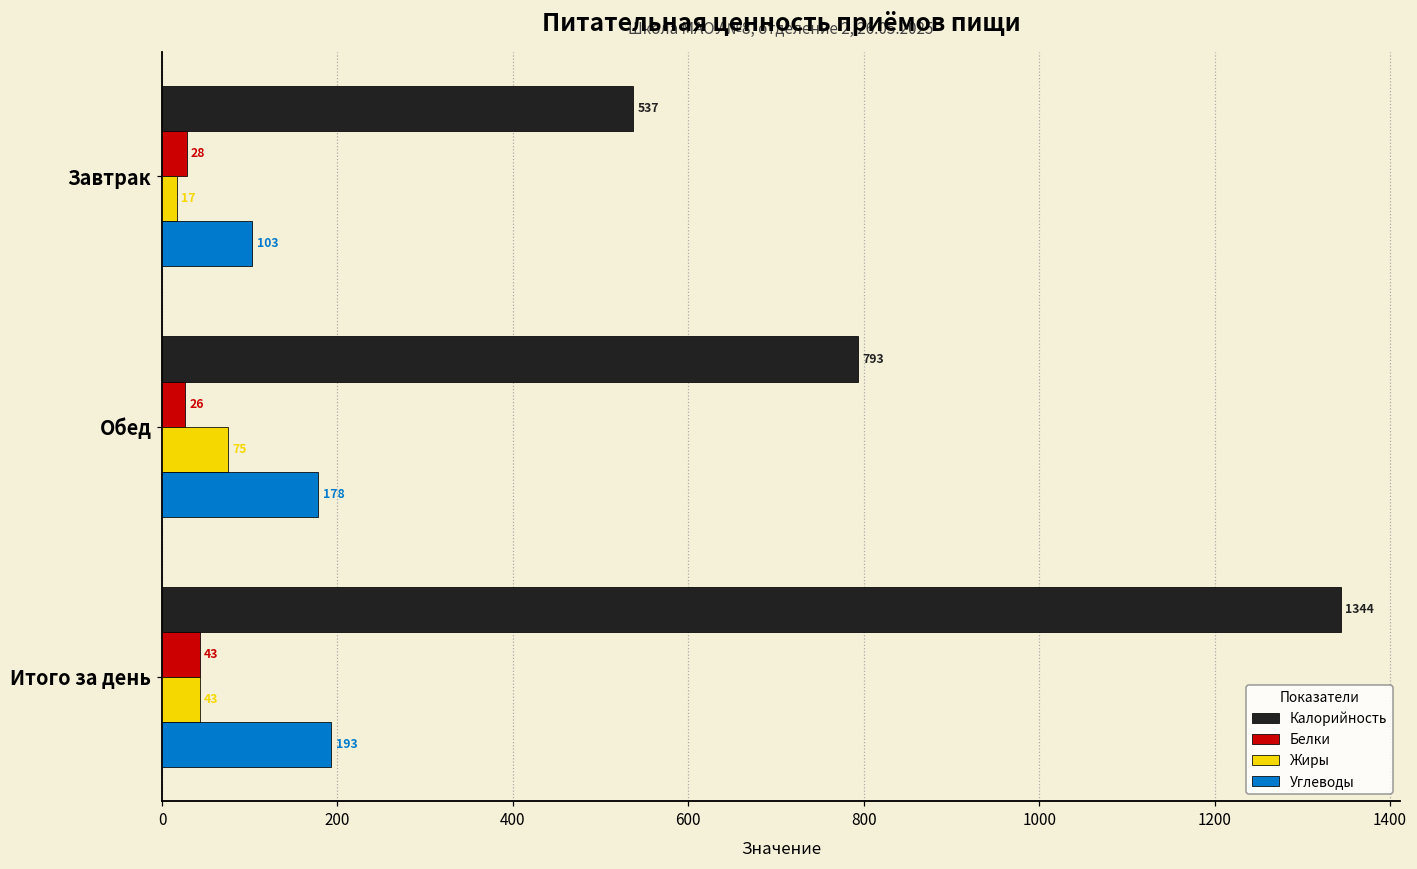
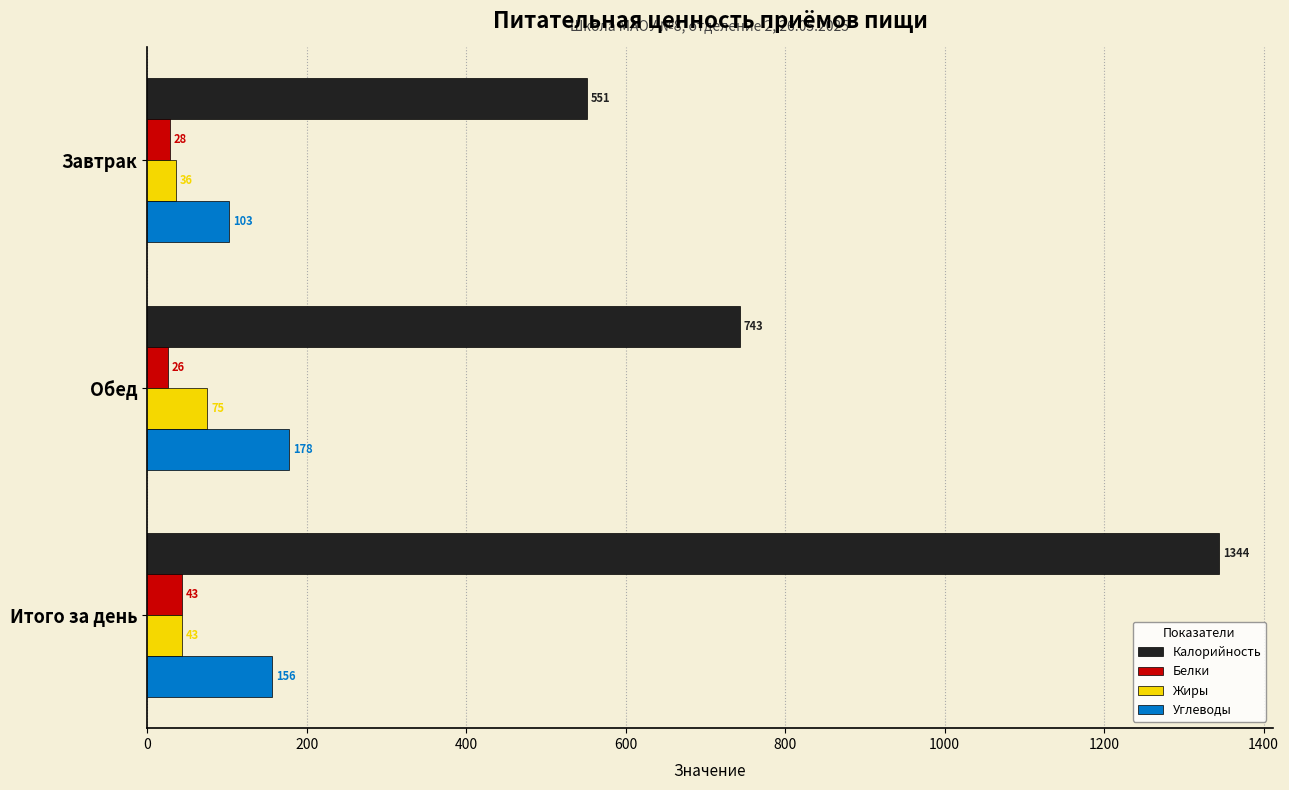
  {
    "Калорийность": {
-     "Завтрак": 537,
-     "Обед": 793,
+     "Завтрак": 551,
+     "Обед": 743,
      "Итого за день": 1344
    },
    "Белки": {
      "Завтрак": 28,
      "Обед": 26,
      "Итого за день": 43
    },
    "Жиры": {
-     "Завтрак": 17,
+     "Завтрак": 36,
      "Обед": 75,
      "Итого за день": 43
    },
    "Углеводы": {
      "Завтрак": 103,
      "Обед": 178,
-     "Итого за день": 193
+     "Итого за день": 156
    }
  }
